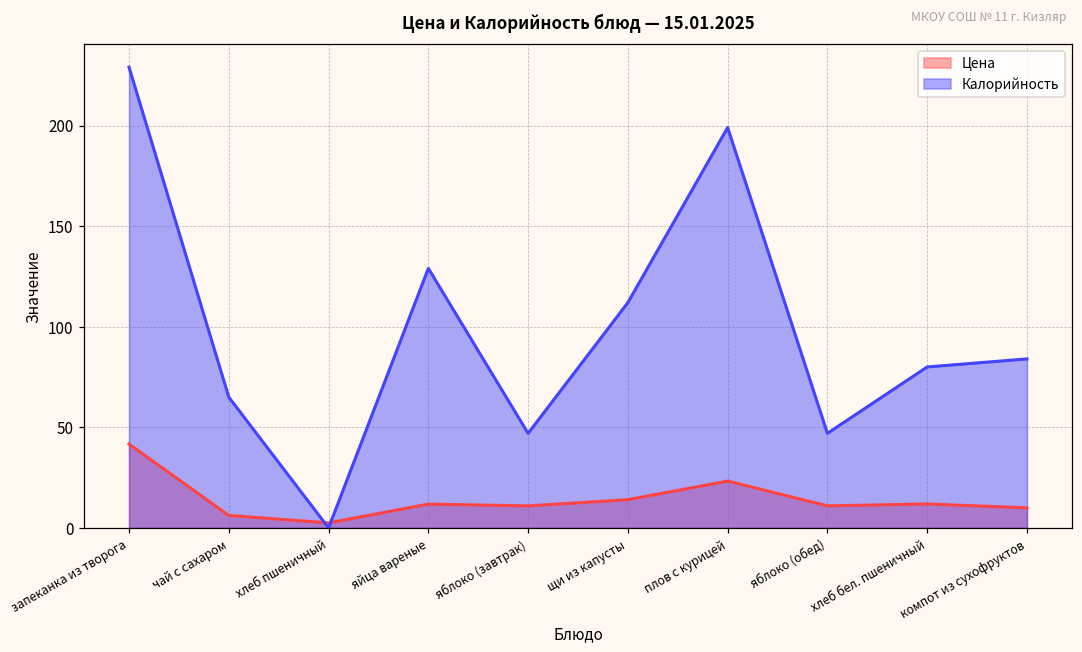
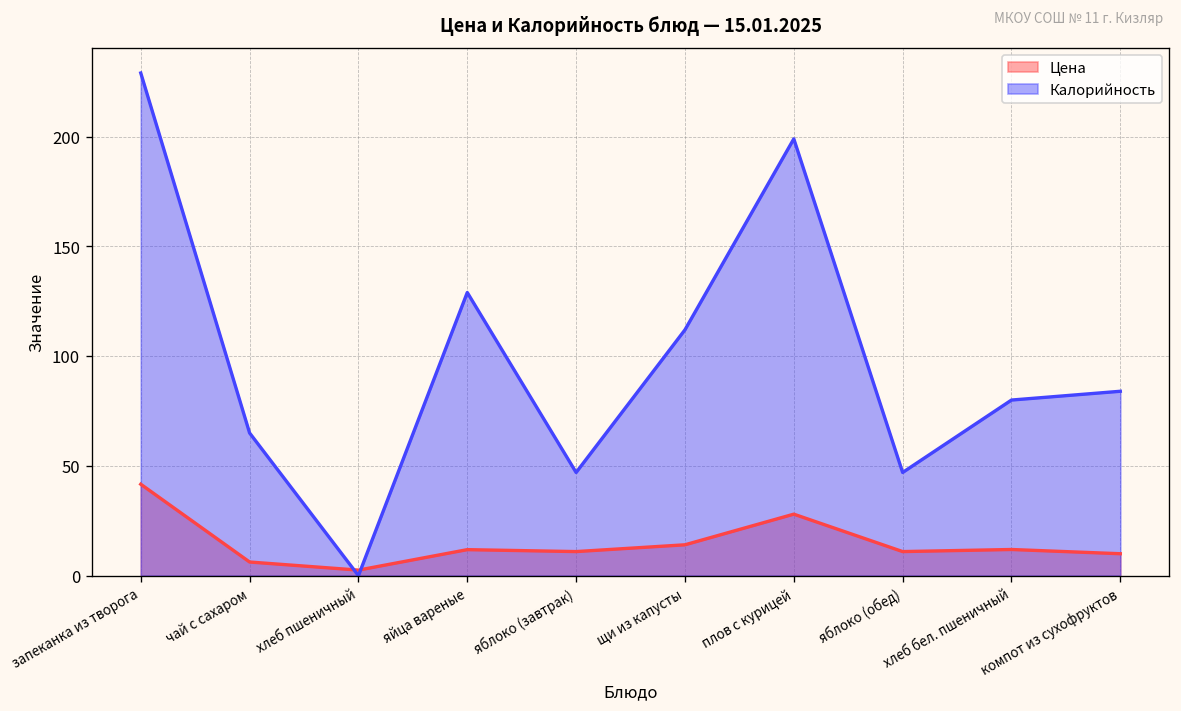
  {
    "Цена": {
      "запеканка из творога": 42,
      "чай с сахаром": 6,
      "хлеб пшеничный": 3,
      "яйца вареные": 12,
      "яблоко (завтрак)": 11,
      "щи из капусты": 14,
-     "плов с курицей": 23,
+     "плов с курицей": 28,
      "яблоко (обед)": 11,
      "хлеб бел. пшеничный": 12,
      "компот из сухофруктов": 10
    },
    "Калорийность": {
      "запеканка из творога": 229,
      "чай с сахаром": 65,
      "хлеб пшеничный": 0,
      "яйца вареные": 129,
      "яблоко (завтрак)": 47,
      "щи из капусты": 112,
      "плов с курицей": 199,
      "яблоко (обед)": 47,
      "хлеб бел. пшеничный": 80,
      "компот из сухофруктов": 84
    }
  }
